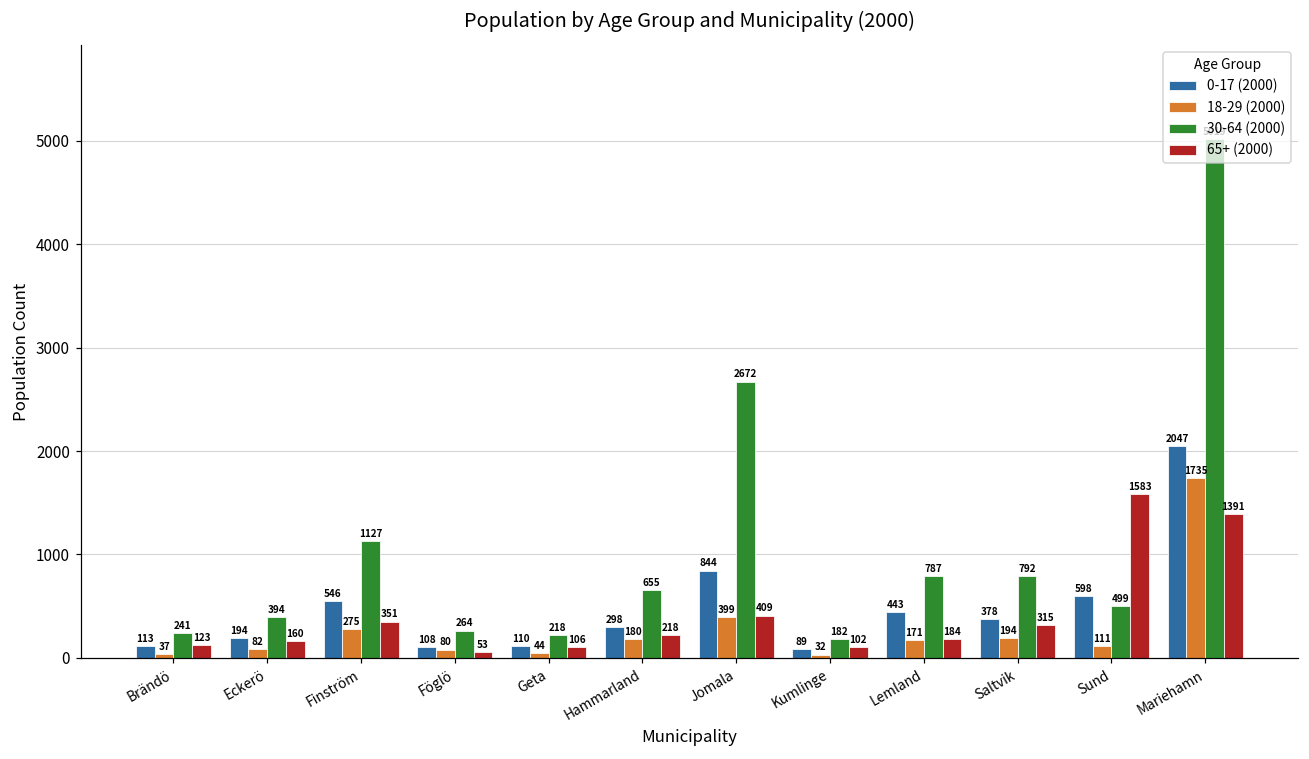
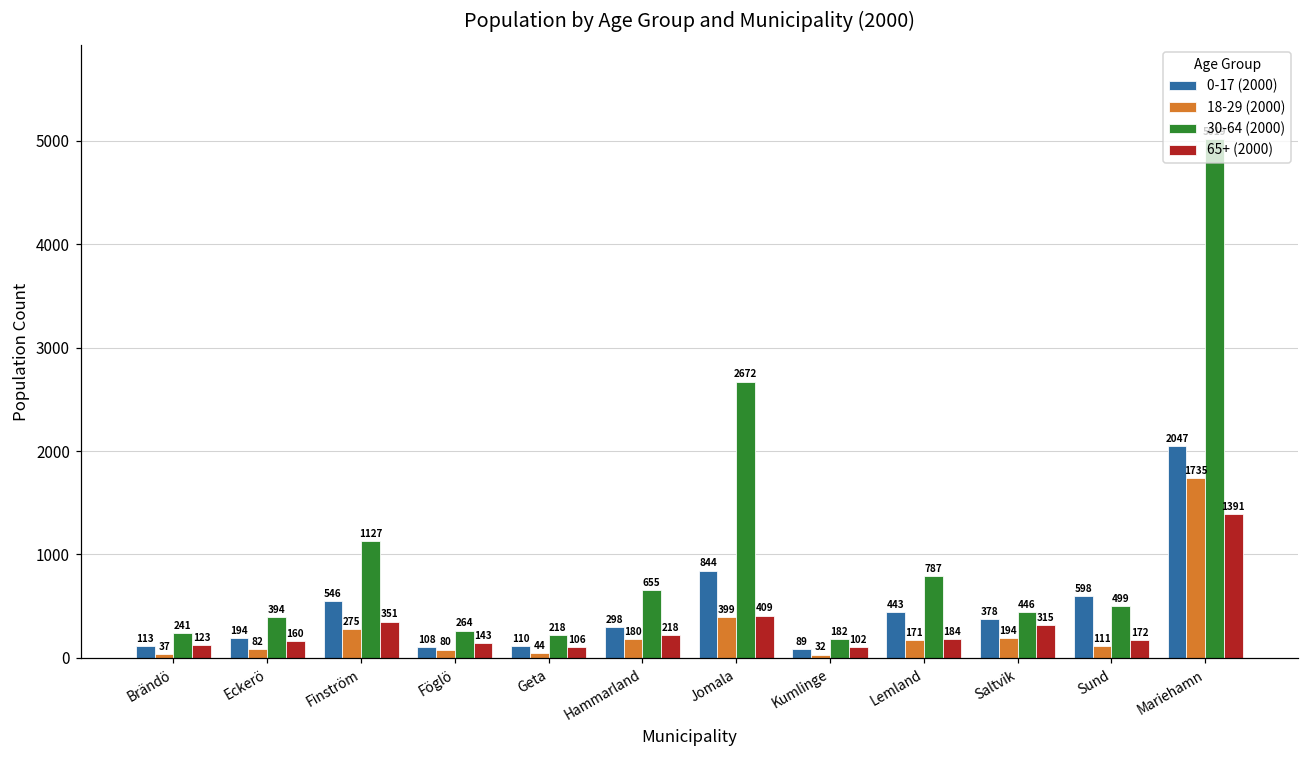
  {
    "0-17 (2000)": {
      "Brändö": 113,
      "Eckerö": 194,
      "Finström": 546,
      "Föglö": 108,
      "Geta": 110,
      "Hammarland": 298,
      "Jomala": 844,
      "Kumlinge": 89,
      "Lemland": 443,
      "Saltvik": 378,
      "Sund": 598,
      "Mariehamn": 2047
    },
    "18-29 (2000)": {
      "Brändö": 37,
      "Eckerö": 82,
      "Finström": 275,
      "Föglö": 80,
      "Geta": 44,
      "Hammarland": 180,
      "Jomala": 399,
      "Kumlinge": 32,
      "Lemland": 171,
      "Saltvik": 194,
      "Sund": 111,
      "Mariehamn": 1735
    },
    "30-64 (2000)": {
      "Brändö": 241,
      "Eckerö": 394,
      "Finström": 1127,
      "Föglö": 264,
      "Geta": 218,
      "Hammarland": 655,
      "Jomala": 2672,
      "Kumlinge": 182,
      "Lemland": 787,
-     "Saltvik": 792,
+     "Saltvik": 446,
      "Sund": 499
    },
    "65+ (2000)": {
      "Brändö": 123,
      "Eckerö": 160,
      "Finström": 351,
-     "Föglö": 53,
+     "Föglö": 143,
      "Geta": 106,
      "Hammarland": 218,
      "Jomala": 409,
      "Kumlinge": 102,
      "Lemland": 184,
      "Saltvik": 315,
-     "Sund": 1583,
+     "Sund": 172,
      "Mariehamn": 1391
    }
  }
